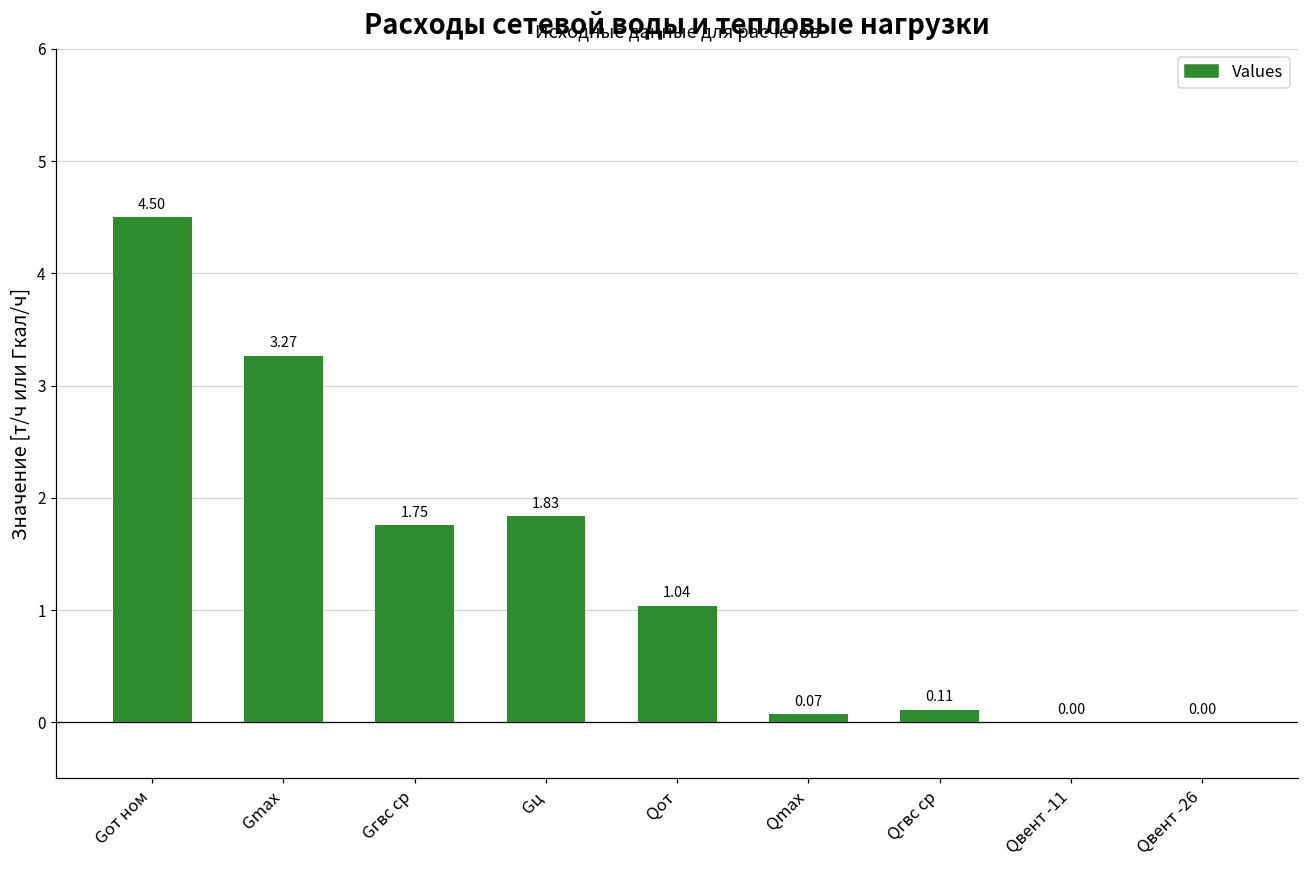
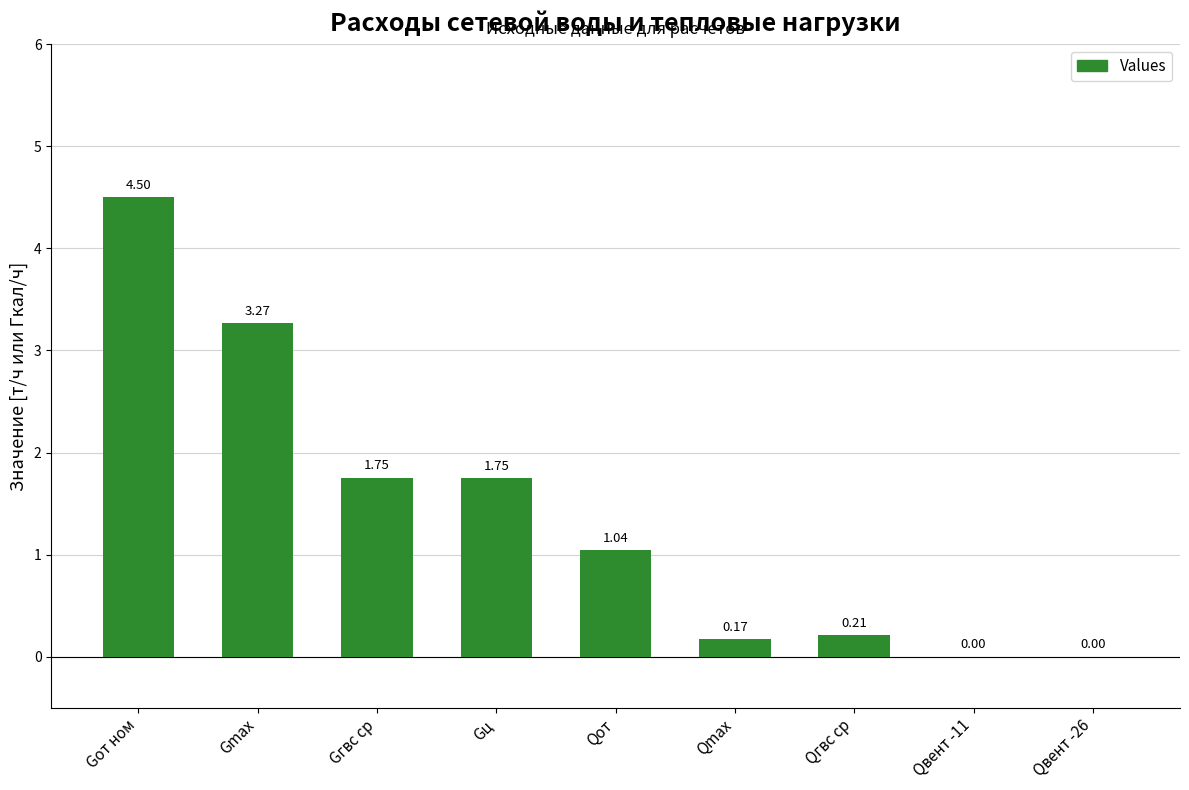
  {
    "Gот ном": 4.50,
    "Gmax": 3.27,
    "Gгвс ср": 1.75,
-   "Gц": 1.83,
+   "Gц": 1.75,
    "Qот": 1.04,
-   "Qmax": 0.07,
-   "Qгвс ср": 0.11,
+   "Qmax": 0.17,
+   "Qгвс ср": 0.21,
    "Qвент -11": 0.00,
    "Qвент -26": 0.00
  }
